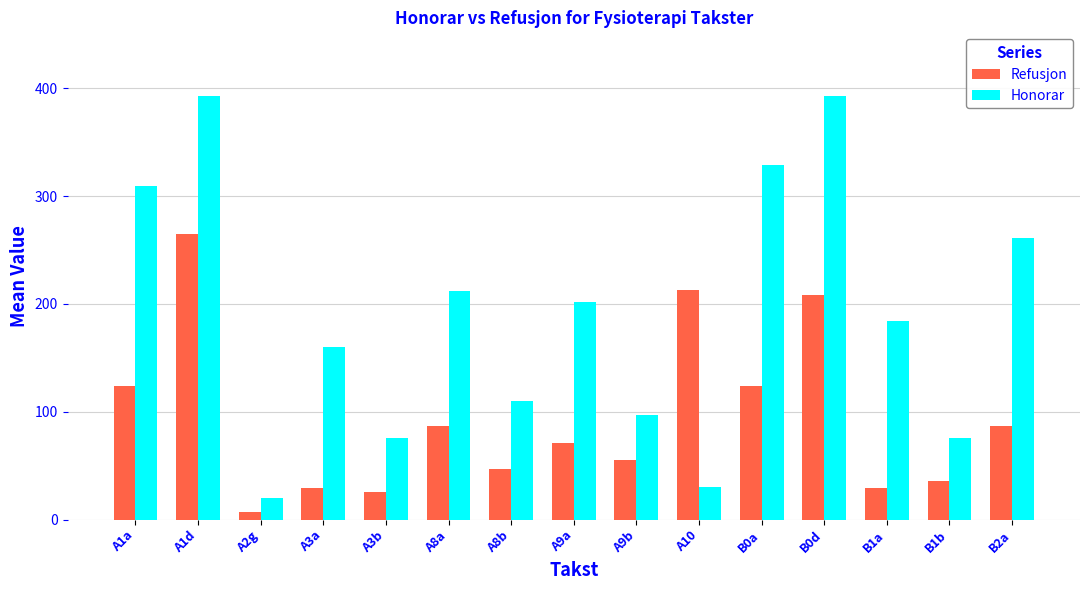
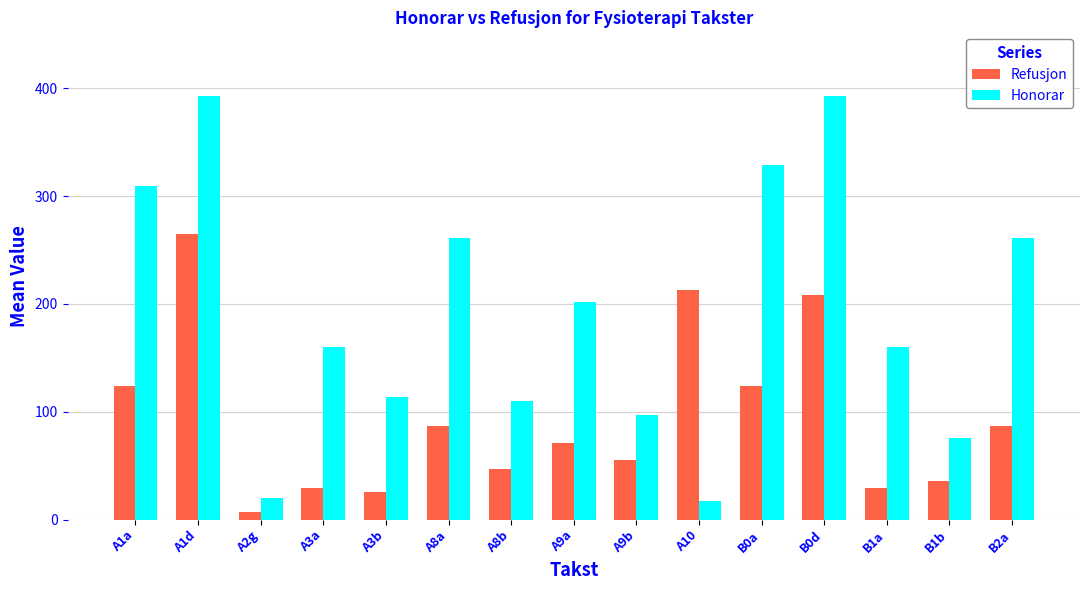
  {
    "Refusjon": {
      "A1a": 124,
      "A1d": 265,
      "A2g": 7,
      "A3a": 29,
      "A3b": 26,
      "A8a": 87,
      "A8b": 47,
      "A9a": 71,
      "A9b": 55,
      "A10": 213,
      "B0a": 124,
      "B0d": 208,
      "B1a": 29,
      "B1b": 36,
      "B2a": 87
    },
    "Honorar": {
      "A1a": 309,
      "A1d": 393,
      "A2g": 20,
      "A3a": 160,
-     "A3b": 76,
-     "A8a": 212,
+     "A3b": 114,
+     "A8a": 261,
      "A8b": 110,
      "A9a": 202,
      "A9b": 97,
-     "A10": 30,
+     "A10": 17,
      "B0a": 329,
      "B0d": 393,
-     "B1a": 184,
+     "B1a": 160,
      "B1b": 76,
      "B2a": 261
    }
  }
